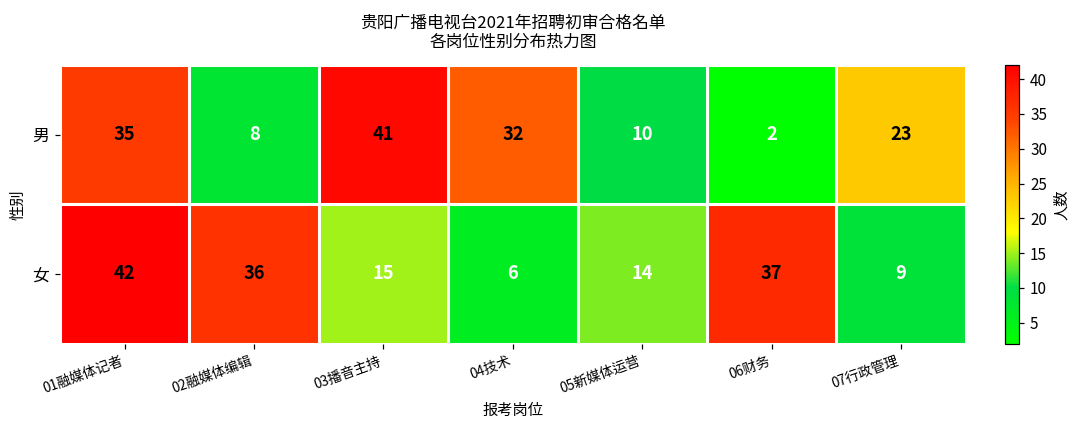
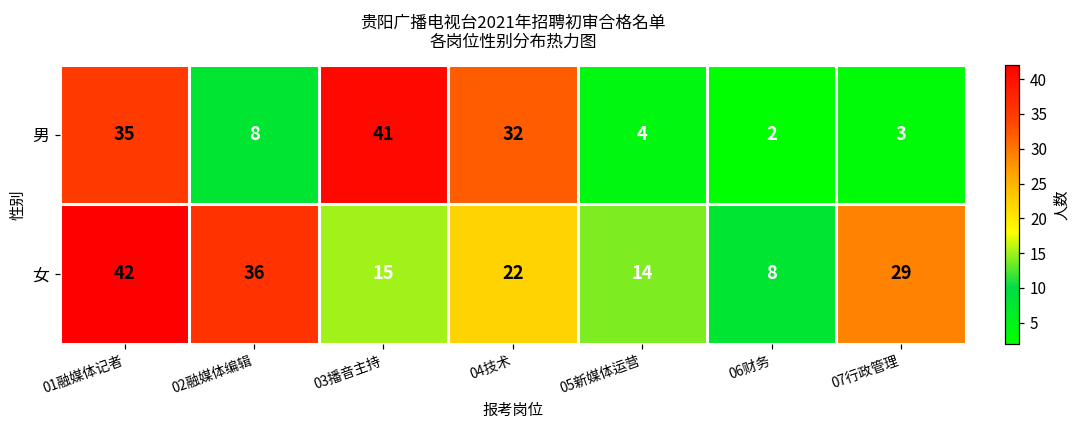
  {
    "男": {
      "01融媒体记者": 35,
      "02融媒体编辑": 8,
      "03播音主持": 41,
      "04技术": 32,
-     "05新媒体运营": 10,
+     "05新媒体运营": 4,
      "06财务": 2,
-     "07行政管理": 23
+     "07行政管理": 3
    },
    "女": {
      "01融媒体记者": 42,
      "02融媒体编辑": 36,
      "03播音主持": 15,
-     "04技术": 6,
+     "04技术": 22,
      "05新媒体运营": 14,
-     "06财务": 37,
-     "07行政管理": 9
+     "06财务": 8,
+     "07行政管理": 29
    }
  }
